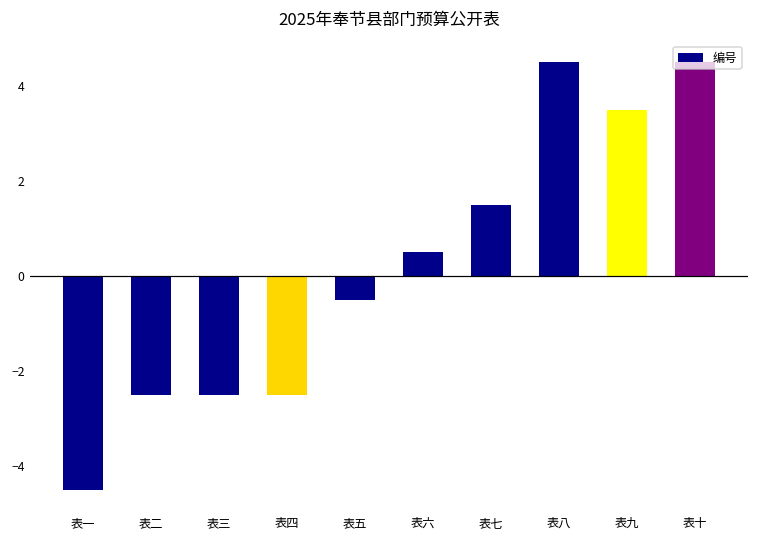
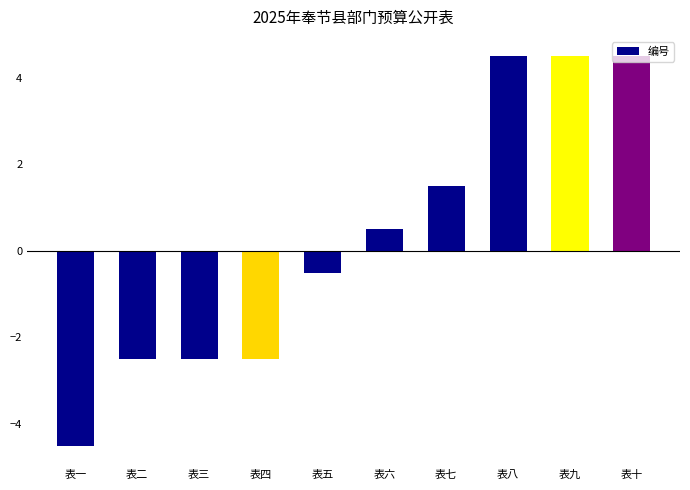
  {
    "表一": -4.5,
    "表二": -2.5,
    "表三": -2.5,
    "表四": -2.5,
    "表五": -0.5,
    "表六": 0.5,
    "表七": 1.5,
    "表八": 4.5,
-   "表九": 3.5
+   "表九": 4.5
  }
